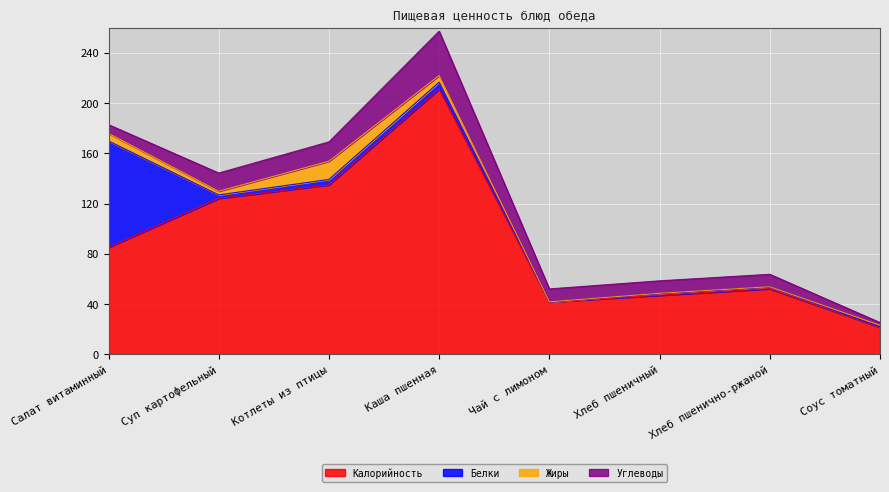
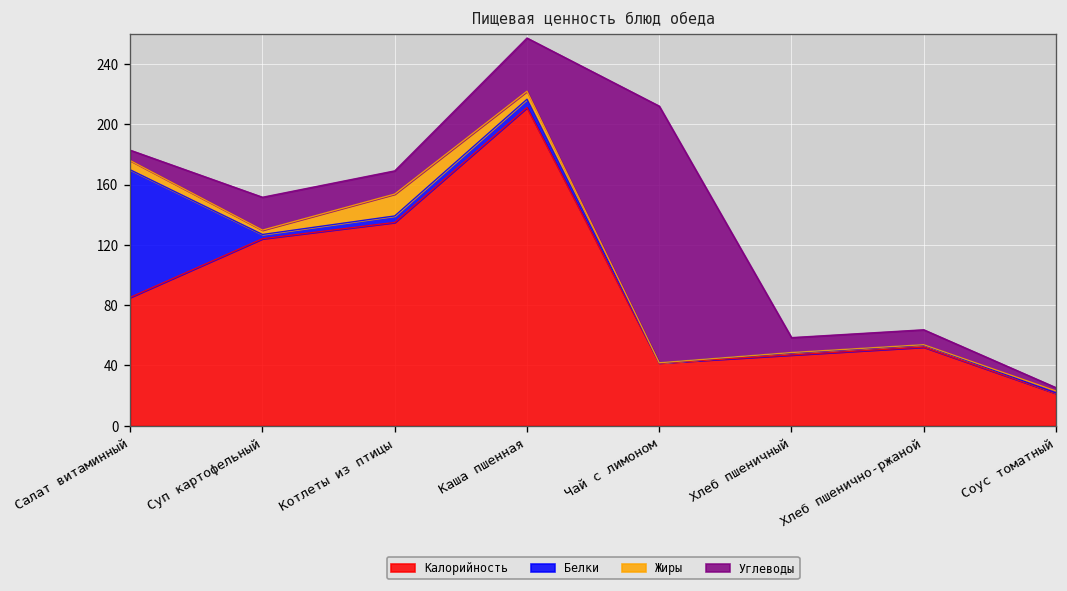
  {
    "Калорийность": {
      "Салат витаминный": 85,
      "Суп картофельный": 124,
      "Котлеты из птицы": 135,
      "Каша пшенная": 211
    },
    "Белки": {
      "Салат витаминный": 85,
      "Суп картофельный": 3,
      "Котлеты из птицы": 4,
      "Каша пшенная": 6
    },
    "Жиры": {
      "Салат витаминный": 6,
      "Суп картофельный": 3,
      "Котлеты из птицы": 15,
      "Каша пшенная": 5
    },
    "Углеводы": {
      "Салат витаминный": 7,
-     "Суп картофельный": 15,
+     "Суп картофельный": 22,
      "Котлеты из птицы": 15,
      "Каша пшенная": 35,
-     "Чай с лимоном": 10,
+     "Чай с лимоном": 170,
      "Хлеб пшеничный": 10,
      "Хлеб пшенично-ржаной": 10,
      "Соус томатный": 2
    }
  }
